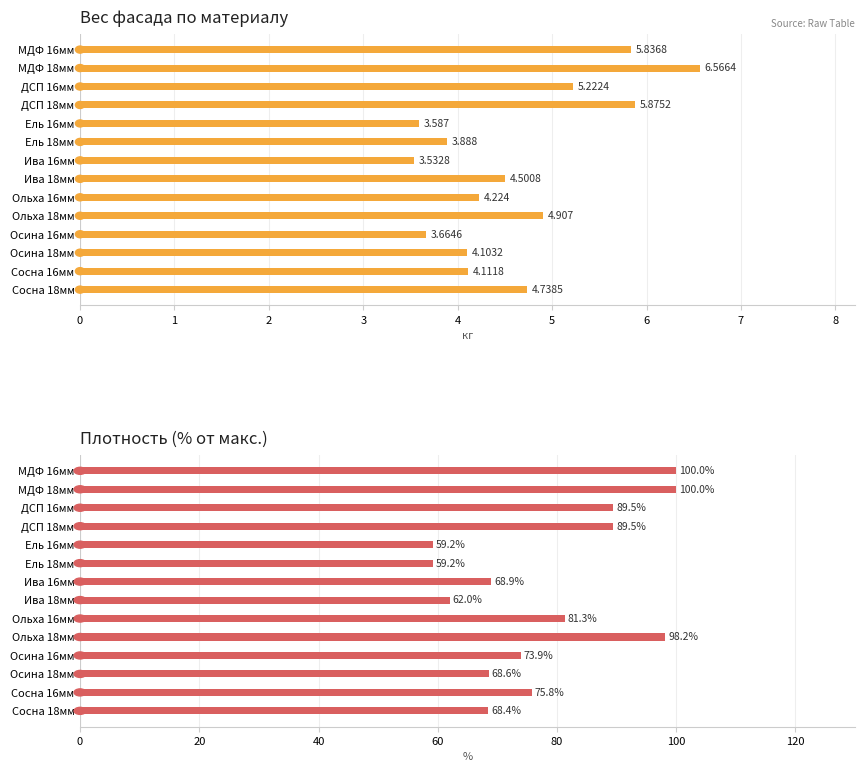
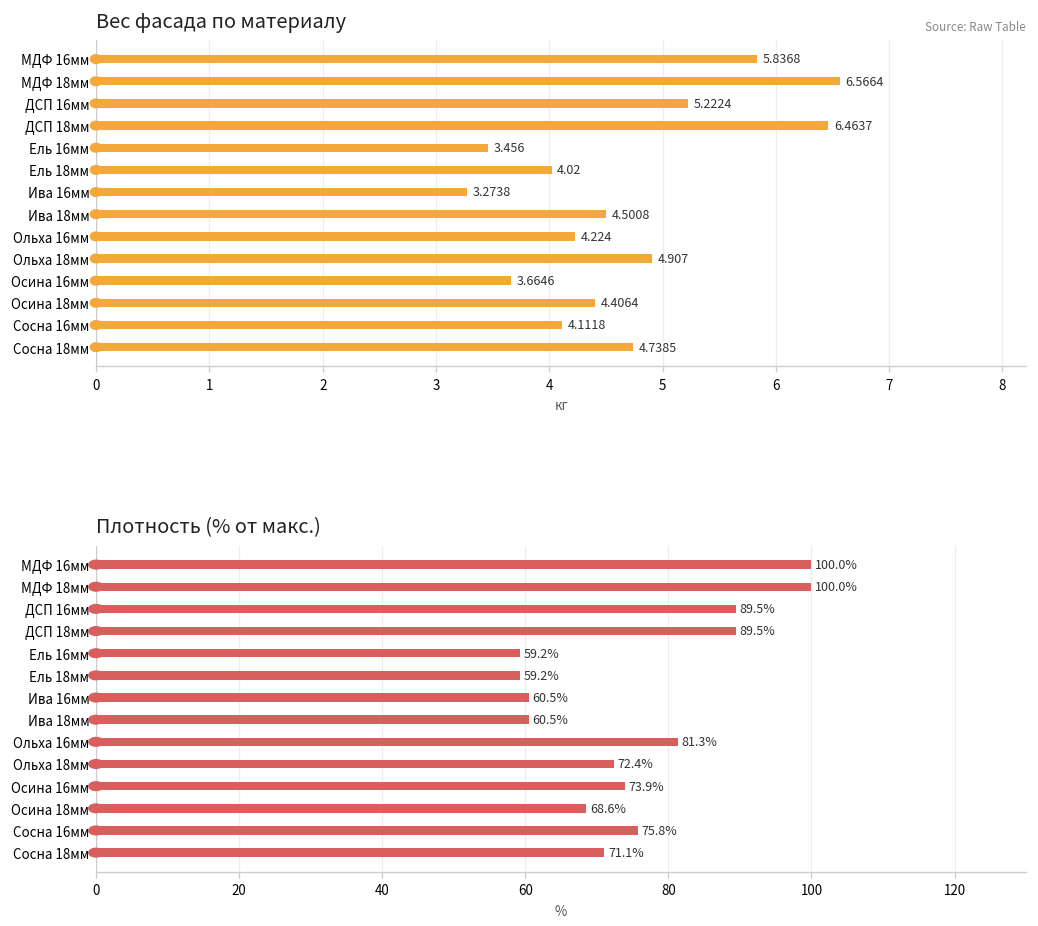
  {
    "Вес фасада по материалу": {
      "МДФ 16мм": "5.8368",
      "МДФ 18мм": "6.5664",
      "ДСП 16мм": "5.2224",
-     "ДСП 18мм": "5.8752",
-     "Ель 16мм": "3.587",
-     "Ель 18мм": "3.888",
-     "Ива 16мм": "3.5328",
+     "ДСП 18мм": "6.4637",
+     "Ель 16мм": "3.456",
+     "Ель 18мм": "4.02",
+     "Ива 16мм": "3.2738",
      "Ива 18мм": "4.5008",
      "Ольха 16мм": "4.224",
      "Ольха 18мм": "4.907",
      "Осина 16мм": "3.6646",
-     "Осина 18мм": "4.1032",
+     "Осина 18мм": "4.4064",
      "Сосна 16мм": "4.1118",
      "Сосна 18мм": "4.7385"
    },
    "Плотность (% от макс.)": {
      "МДФ 16мм": "100.0%",
      "МДФ 18мм": "100.0%",
      "ДСП 16мм": "89.5%",
      "ДСП 18мм": "89.5%",
      "Ель 16мм": "59.2%",
      "Ель 18мм": "59.2%",
-     "Ива 16мм": "68.9%",
-     "Ива 18мм": "62.0%",
+     "Ива 16мм": "60.5%",
+     "Ива 18мм": "60.5%",
      "Ольха 16мм": "81.3%",
-     "Ольха 18мм": "98.2%",
+     "Ольха 18мм": "72.4%",
      "Осина 16мм": "73.9%",
      "Осина 18мм": "68.6%",
      "Сосна 16мм": "75.8%",
-     "Сосна 18мм": "68.4%"
+     "Сосна 18мм": "71.1%"
    }
  }
